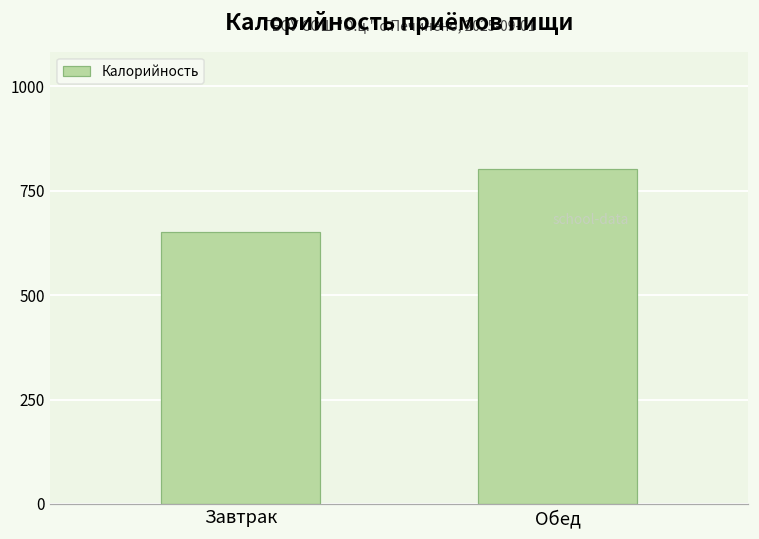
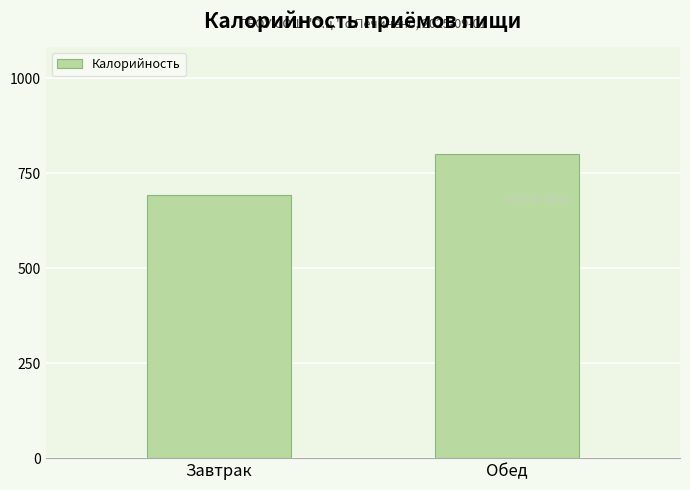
  {
-   "Завтрак": 650,
+   "Завтрак": 690,
    "Обед": 800
  }
